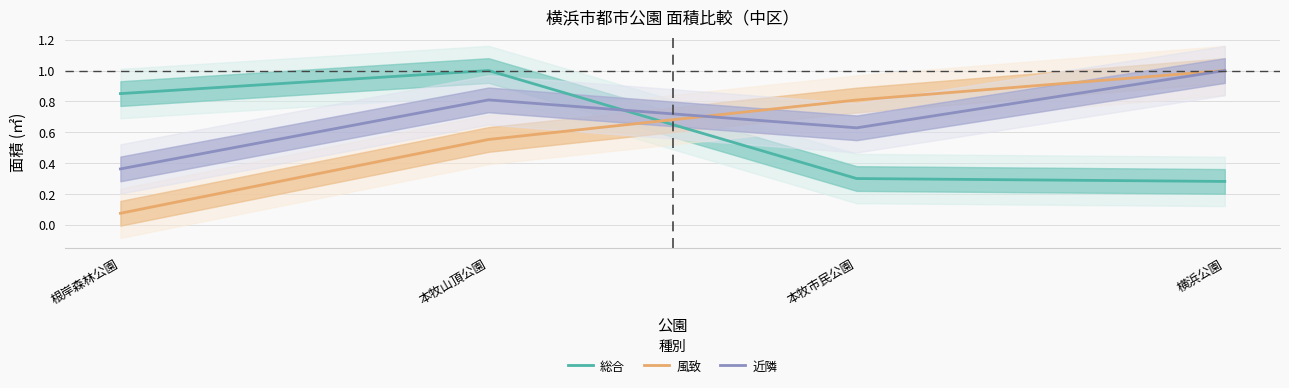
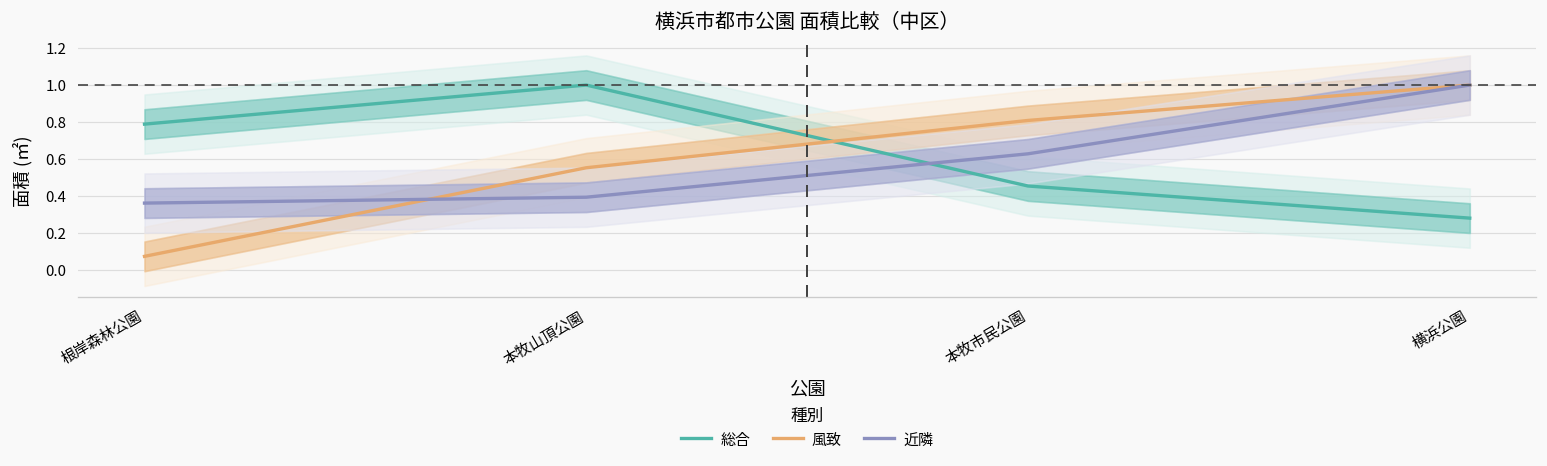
  {
    "総合": {
-     "根岸森林公園": 0.85,
+     "根岸森林公園": 0.79,
      "本牧山頂公園": 1.00,
-     "本牧市民公園": 0.30,
+     "本牧市民公園": 0.45,
      "横浜公園": 0.28
    },
    "風致": {
      "根岸森林公園": 0.07,
      "本牧市民公園": 0.81
    },
    "近隣": {
      "根岸森林公園": 0.36,
-     "本牧山頂公園": 0.81
+     "本牧山頂公園": 0.39
    }
  }
